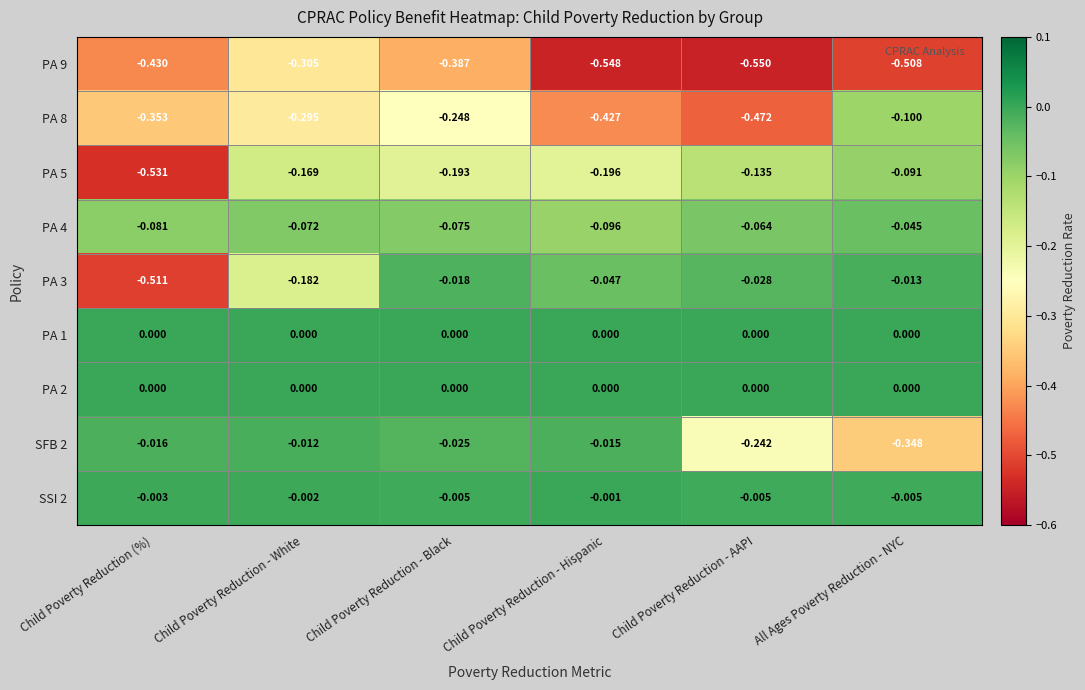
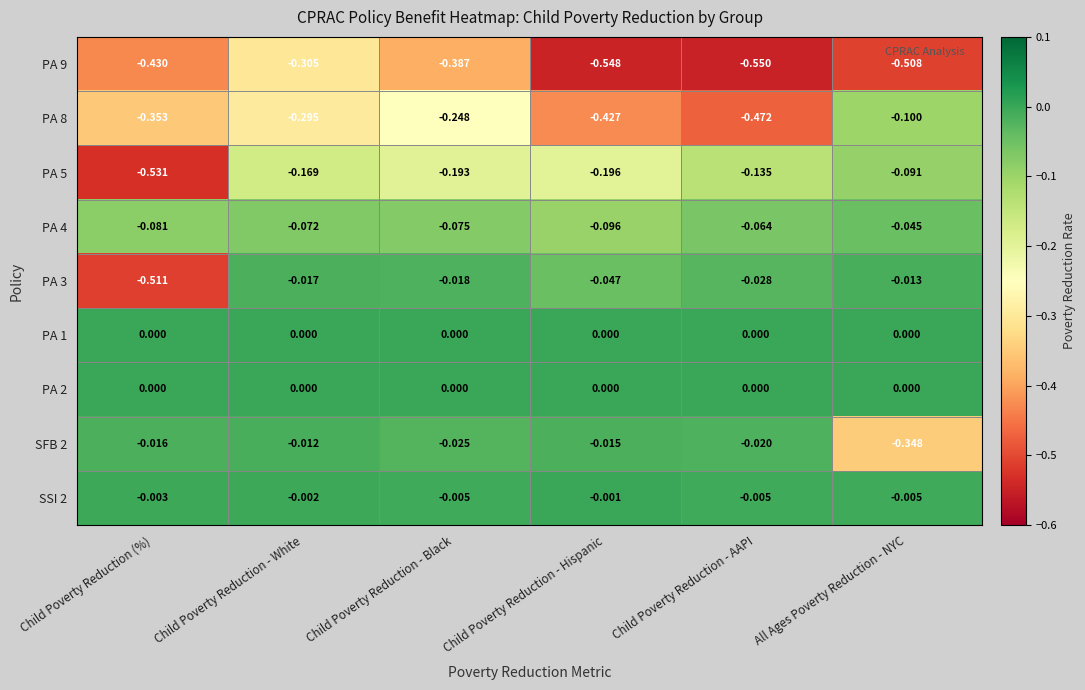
  {
    "PA 9": {
      "Child Poverty Reduction (%)": -0.430,
      "Child Poverty Reduction - White": -0.305,
      "Child Poverty Reduction - Black": -0.387,
      "Child Poverty Reduction - Hispanic": -0.548,
      "Child Poverty Reduction - AAPI": -0.550
    },
    "PA 8": {
      "Child Poverty Reduction (%)": -0.353,
      "Child Poverty Reduction - White": -0.295,
      "Child Poverty Reduction - Black": -0.248,
      "Child Poverty Reduction - Hispanic": -0.427,
      "Child Poverty Reduction - AAPI": -0.472,
      "All Ages Poverty Reduction - NYC": -0.100
    },
    "PA 5": {
      "Child Poverty Reduction (%)": -0.531,
      "Child Poverty Reduction - White": -0.169,
      "Child Poverty Reduction - Black": -0.193,
      "Child Poverty Reduction - Hispanic": -0.196,
      "Child Poverty Reduction - AAPI": -0.135,
      "All Ages Poverty Reduction - NYC": -0.091
    },
    "PA 4": {
      "Child Poverty Reduction (%)": -0.081,
      "Child Poverty Reduction - White": -0.072,
      "Child Poverty Reduction - Black": -0.075,
      "Child Poverty Reduction - Hispanic": -0.096,
      "Child Poverty Reduction - AAPI": -0.064,
      "All Ages Poverty Reduction - NYC": -0.045
    },
    "PA 3": {
      "Child Poverty Reduction (%)": -0.511,
-     "Child Poverty Reduction - White": -0.182,
+     "Child Poverty Reduction - White": -0.017,
      "Child Poverty Reduction - Black": -0.018,
      "Child Poverty Reduction - Hispanic": -0.047,
      "Child Poverty Reduction - AAPI": -0.028,
      "All Ages Poverty Reduction - NYC": -0.013
    },
    "PA 1": {
      "Child Poverty Reduction (%)": 0.000,
      "Child Poverty Reduction - White": 0.000,
      "Child Poverty Reduction - Black": 0.000,
      "Child Poverty Reduction - Hispanic": 0.000,
      "Child Poverty Reduction - AAPI": 0.000,
      "All Ages Poverty Reduction - NYC": 0.000
    },
    "PA 2": {
      "Child Poverty Reduction (%)": 0.000,
      "Child Poverty Reduction - White": 0.000,
      "Child Poverty Reduction - Black": 0.000,
      "Child Poverty Reduction - Hispanic": 0.000,
      "Child Poverty Reduction - AAPI": 0.000,
      "All Ages Poverty Reduction - NYC": 0.000
    },
    "SFB 2": {
      "Child Poverty Reduction (%)": -0.016,
      "Child Poverty Reduction - White": -0.012,
      "Child Poverty Reduction - Black": -0.025,
      "Child Poverty Reduction - Hispanic": -0.015,
-     "Child Poverty Reduction - AAPI": -0.242,
+     "Child Poverty Reduction - AAPI": -0.020,
      "All Ages Poverty Reduction - NYC": -0.348
    },
    "SSI 2": {
      "Child Poverty Reduction (%)": -0.003,
      "Child Poverty Reduction - White": -0.002,
      "Child Poverty Reduction - Black": -0.005,
      "Child Poverty Reduction - Hispanic": -0.001,
      "Child Poverty Reduction - AAPI": -0.005,
      "All Ages Poverty Reduction - NYC": -0.005
    }
  }
